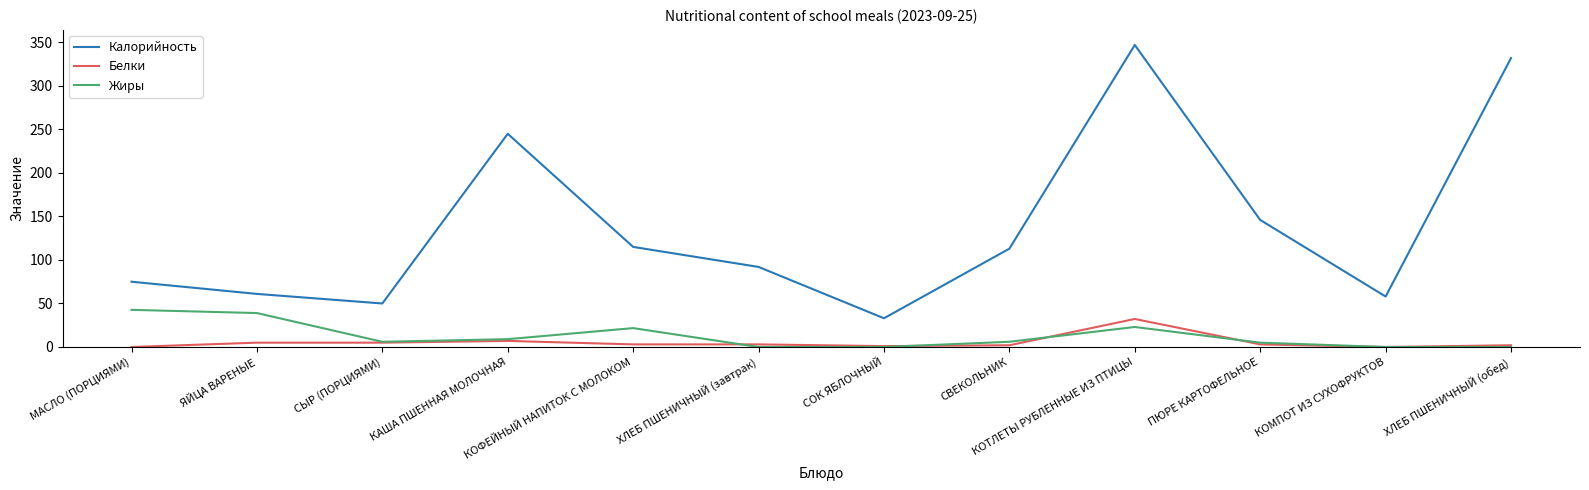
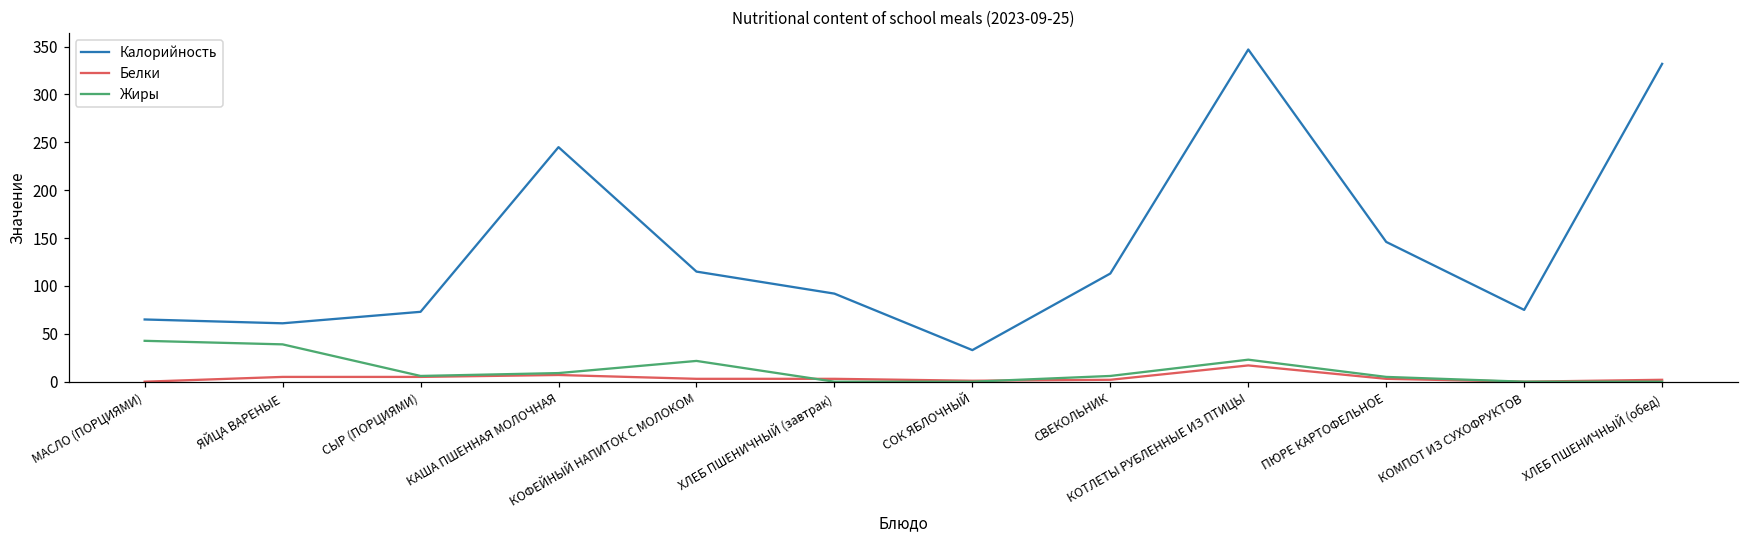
  {
    "Калорийность": {
-     "МАСЛО (ПОРЦИЯМИ)": 80,
+     "МАСЛО (ПОРЦИЯМИ)": 70,
      "ЯЙЦА ВАРЕНЫЕ": 60,
-     "СЫР (ПОРЦИЯМИ)": 50,
+     "СЫР (ПОРЦИЯМИ)": 70,
      "КАША ПШЕННАЯ МОЛОЧНАЯ": 250,
      "КОФЕЙНЫЙ НАПИТОК С МОЛОКОМ": 120,
      "ХЛЕБ ПШЕНИЧНЫЙ (завтрак)": 90,
      "СОК ЯБЛОЧНЫЙ": 30,
      "СВЕКОЛЬНИК": 110,
      "КОТЛЕТЫ РУБЛЕННЫЕ ИЗ ПТИЦЫ": 350,
      "ПЮРЕ КАРТОФЕЛЬНОЕ": 150,
-     "КОМПОТ ИЗ СУХОФРУКТОВ": 60,
+     "КОМПОТ ИЗ СУХОФРУКТОВ": 80,
      "ХЛЕБ ПШЕНИЧНЫЙ (обед)": 330
    },
    "Белки": {
      "МАСЛО (ПОРЦИЯМИ)": 0,
      "ЯЙЦА ВАРЕНЫЕ": 10,
      "КОФЕЙНЫЙ НАПИТОК С МОЛОКОМ": 0,
      "ХЛЕБ ПШЕНИЧНЫЙ (завтрак)": 0,
      "СВЕКОЛЬНИК": 0,
-     "КОТЛЕТЫ РУБЛЕННЫЕ ИЗ ПТИЦЫ": 30
+     "КОТЛЕТЫ РУБЛЕННЫЕ ИЗ ПТИЦЫ": 20
    },
    "Жиры": {
      "МАСЛО (ПОРЦИЯМИ)": 40,
      "ЯЙЦА ВАРЕНЫЕ": 40,
      "КОФЕЙНЫЙ НАПИТОК С МОЛОКОМ": 20,
      "ХЛЕБ ПШЕНИЧНЫЙ (завтрак)": 0,
      "СВЕКОЛЬНИК": 10,
      "КОТЛЕТЫ РУБЛЕННЫЕ ИЗ ПТИЦЫ": 20
    }
  }
